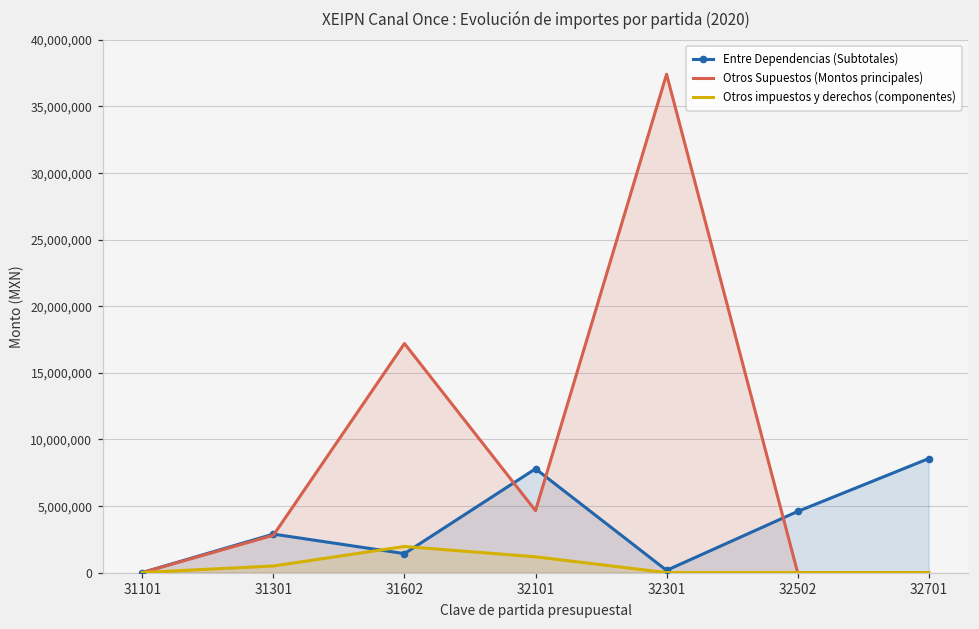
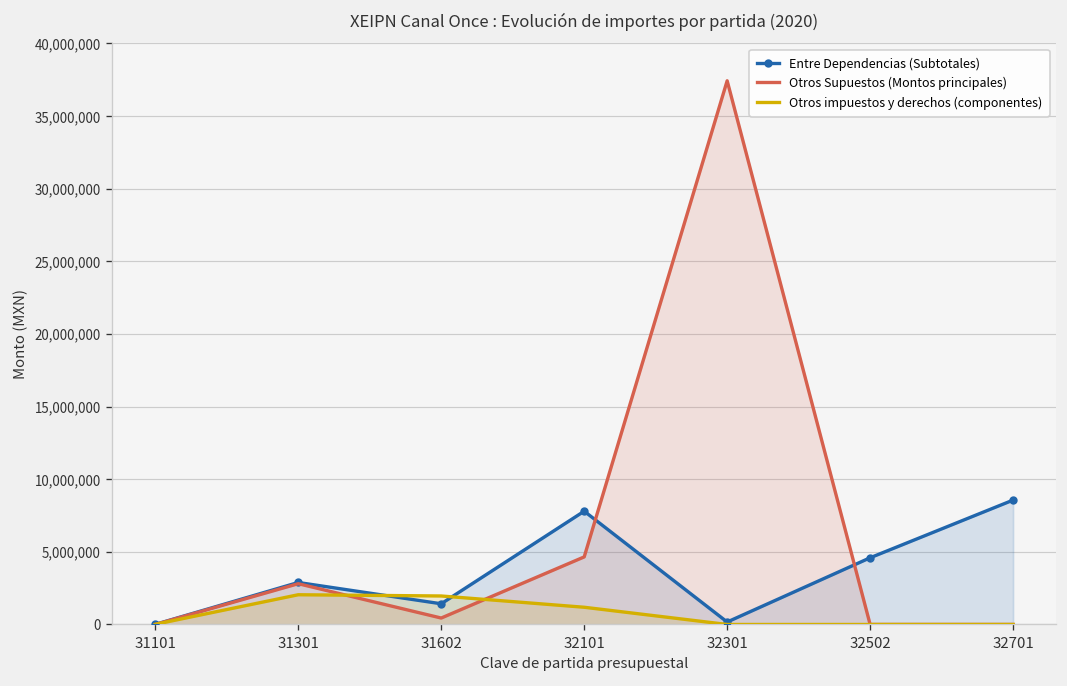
  {
    "Entre Dependencias (Subtotales)": {
      "31602": "1,400,000",
      "32101": "7,800,000",
      "32502": "4,600,000",
      "32701": "8,600,000"
    },
    "Otros Supuestos (Montos principales)": {
-     "31602": "17,200,000",
+     "31602": "400,000",
      "32101": "4,700,000",
      "32301": "37,400,000"
    },
    "Otros impuestos y derechos (componentes)": {
-     "31301": "500,000",
+     "31301": "2,000,000",
      "31602": "2,000,000",
      "32101": "1,200,000"
    }
  }
